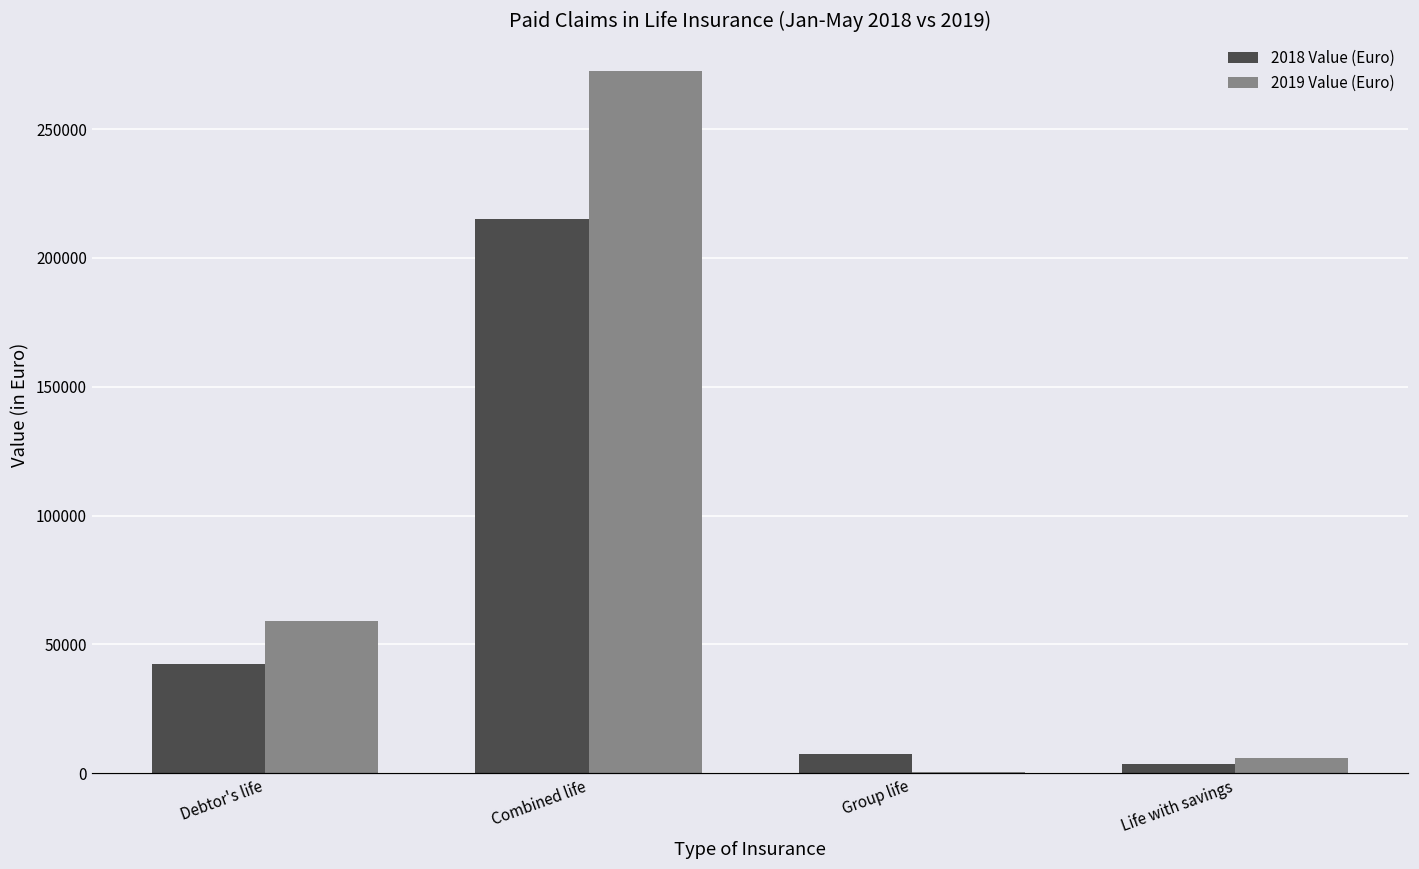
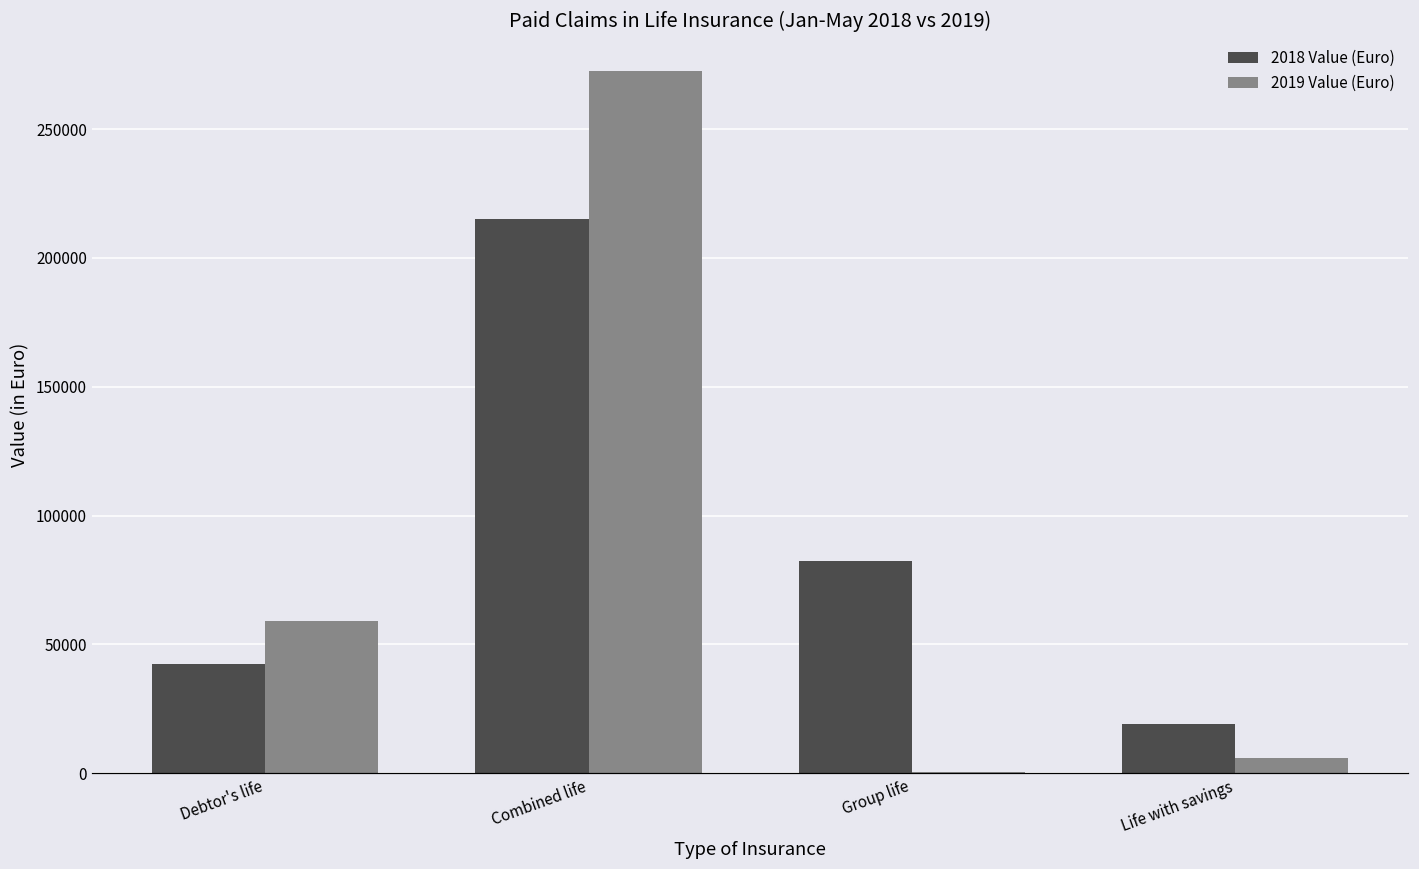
  {
    "2018 Value (Euro)": {
      "Debtor's life": 43000,
      "Combined life": 215000,
-     "Group life": 8000,
-     "Life with savings": 4000
+     "Group life": 82000,
+     "Life with savings": 19000
    },
    "2019 Value (Euro)": {
      "Debtor's life": 59000,
      "Combined life": 272000,
      "Life with savings": 6000
    }
  }
